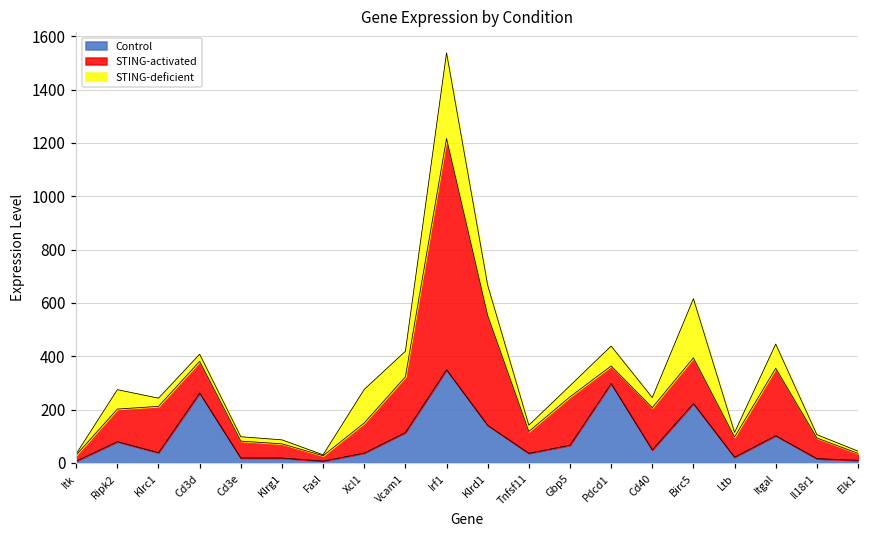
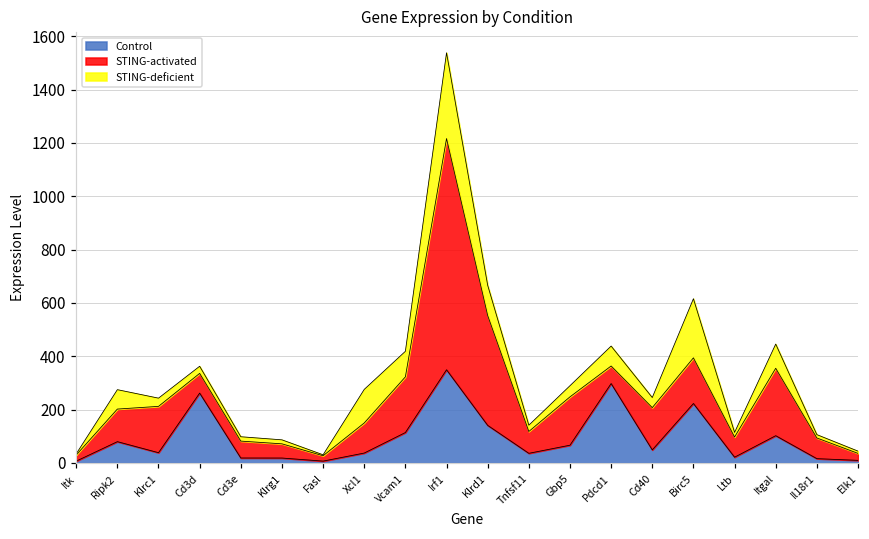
  {
    "Control": {
      "Ripk2": 80,
      "Klrc1": 40,
      "Cd3d": 260,
      "Cd3e": 20,
      "Klrg1": 20,
      "Xcl1": 40,
      "Vcam1": 110,
      "Irf1": 350,
      "Klrd1": 140,
      "Tnfsf11": 40,
      "Gbp5": 70,
      "Pdcd1": 300,
      "Cd40": 50,
      "Birc5": 220,
      "Ltb": 20,
      "Itgal": 100,
      "Il18r1": 20
    },
    "STING-activated": {
      "Ripk2": 120,
      "Klrc1": 170,
-     "Cd3d": 120,
+     "Cd3d": 70,
      "Cd3e": 60,
      "Klrg1": 50,
      "Xcl1": 110,
      "Vcam1": 210,
      "Irf1": 870,
      "Klrd1": 410,
      "Tnfsf11": 80,
      "Gbp5": 180,
      "Pdcd1": 70,
      "Cd40": 160,
      "Birc5": 170,
      "Ltb": 80,
      "Itgal": 250,
      "Il18r1": 80
    },
    "STING-deficient": {
      "Ripk2": 70,
      "Klrc1": 30,
      "Cd3d": 30,
      "Cd3e": 20,
      "Klrg1": 10,
      "Xcl1": 130,
      "Vcam1": 100,
      "Irf1": 320,
      "Klrd1": 110,
      "Tnfsf11": 20,
      "Gbp5": 40,
      "Pdcd1": 70,
      "Cd40": 40,
      "Birc5": 220,
      "Ltb": 20,
      "Itgal": 90,
      "Il18r1": 10
    }
  }
